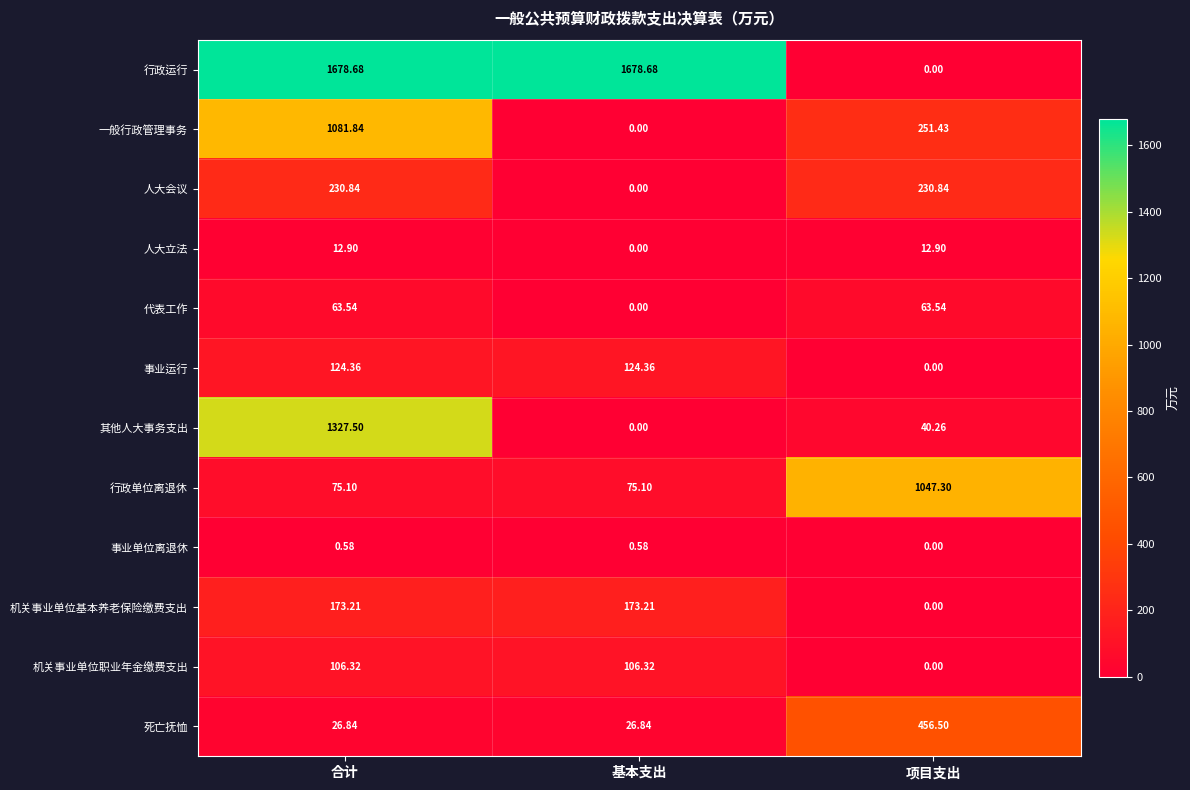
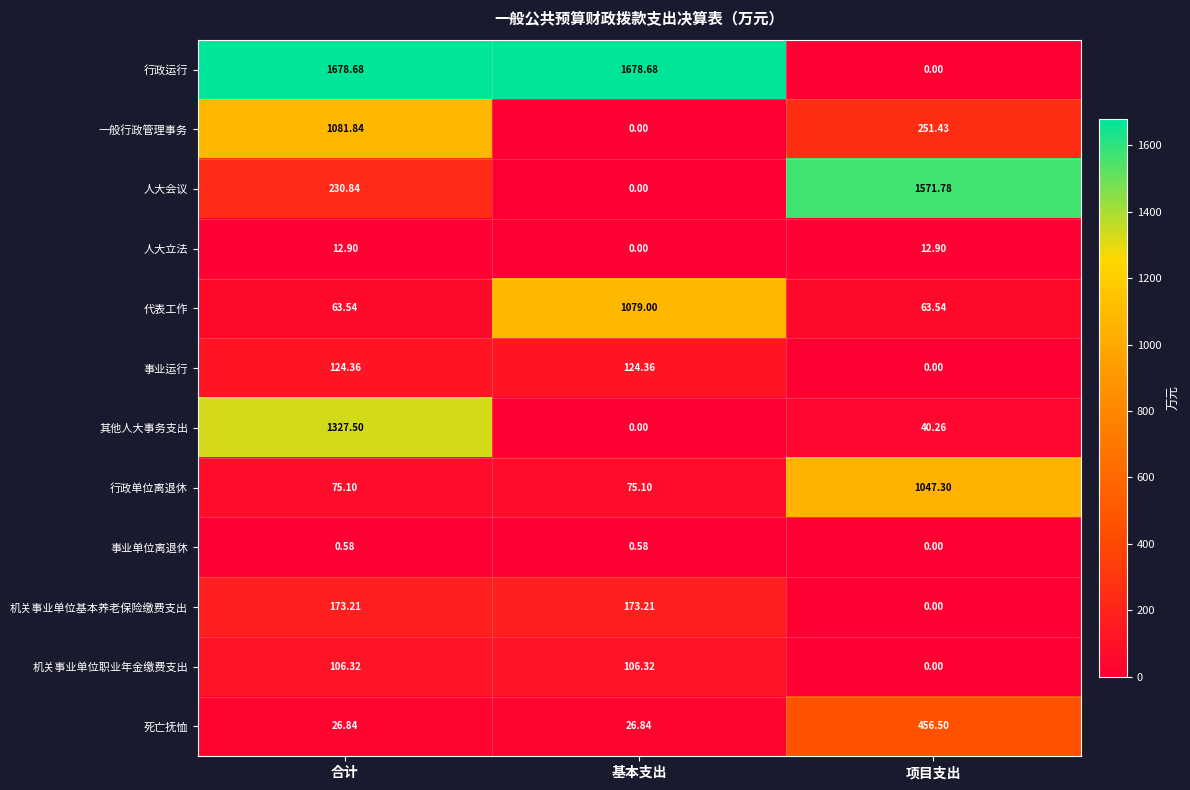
  {
    "行政运行": {
      "合计": 1678.68,
      "基本支出": 1678.68,
      "项目支出": 0.00
    },
    "一般行政管理事务": {
      "合计": 1081.84,
      "基本支出": 0.00,
      "项目支出": 251.43
    },
    "人大会议": {
      "合计": 230.84,
      "基本支出": 0.00,
-     "项目支出": 230.84
+     "项目支出": 1571.78
    },
    "人大立法": {
      "合计": 12.90,
      "基本支出": 0.00,
      "项目支出": 12.90
    },
    "代表工作": {
      "合计": 63.54,
-     "基本支出": 0.00,
+     "基本支出": 1079.00,
      "项目支出": 63.54
    },
    "事业运行": {
      "合计": 124.36,
      "基本支出": 124.36,
      "项目支出": 0.00
    },
    "其他人大事务支出": {
      "合计": 1327.50,
      "基本支出": 0.00,
      "项目支出": 40.26
    },
    "行政单位离退休": {
      "合计": 75.10,
      "基本支出": 75.10,
      "项目支出": 1047.30
    },
    "事业单位离退休": {
      "合计": 0.58,
      "基本支出": 0.58,
      "项目支出": 0.00
    },
    "机关事业单位基本养老保险缴费支出": {
      "合计": 173.21,
      "基本支出": 173.21,
      "项目支出": 0.00
    },
    "机关事业单位职业年金缴费支出": {
      "合计": 106.32,
      "基本支出": 106.32,
      "项目支出": 0.00
    },
    "死亡抚恤": {
      "合计": 26.84,
      "基本支出": 26.84,
      "项目支出": 456.50
    }
  }
